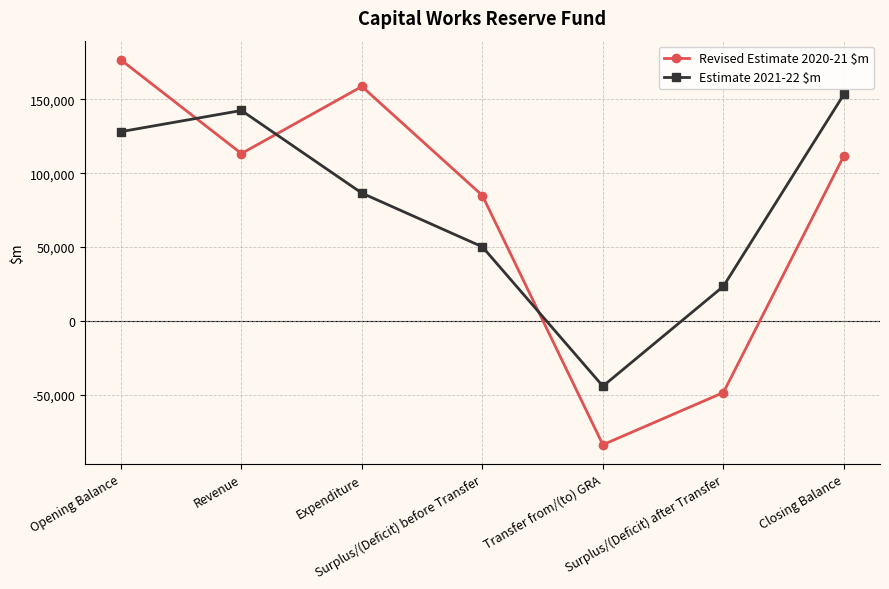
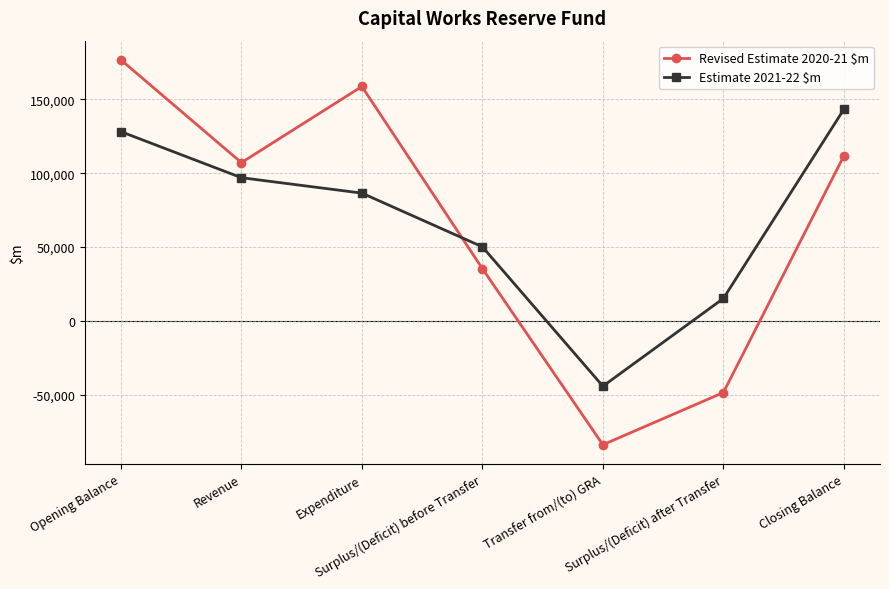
  {
    "Revised Estimate 2020-21 $m": {
      "Opening Balance": "177,000",
-     "Revenue": "113,000",
+     "Revenue": "107,000",
      "Expenditure": "159,000",
-     "Surplus/(Deficit) before Transfer": "85,000",
+     "Surplus/(Deficit) before Transfer": "35,000",
      "Transfer from/(to) GRA": "-84,000",
      "Surplus/(Deficit) after Transfer": "-49,000",
      "Closing Balance": "112,000"
    },
    "Estimate 2021-22 $m": {
      "Opening Balance": "128,000",
-     "Revenue": "143,000",
+     "Revenue": "97,000",
      "Expenditure": "87,000",
      "Surplus/(Deficit) before Transfer": "50,000",
      "Transfer from/(to) GRA": "-44,000",
-     "Surplus/(Deficit) after Transfer": "23,000",
-     "Closing Balance": "153,000"
+     "Surplus/(Deficit) after Transfer": "15,000",
+     "Closing Balance": "143,000"
    }
  }
